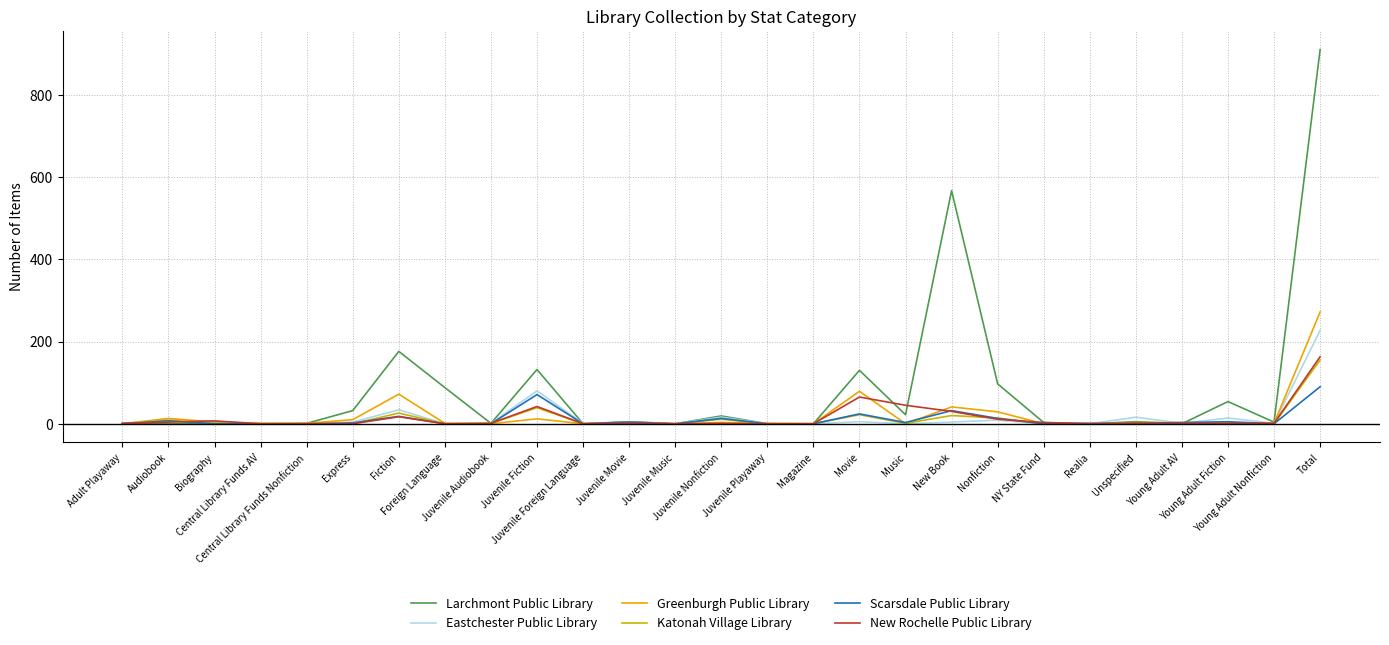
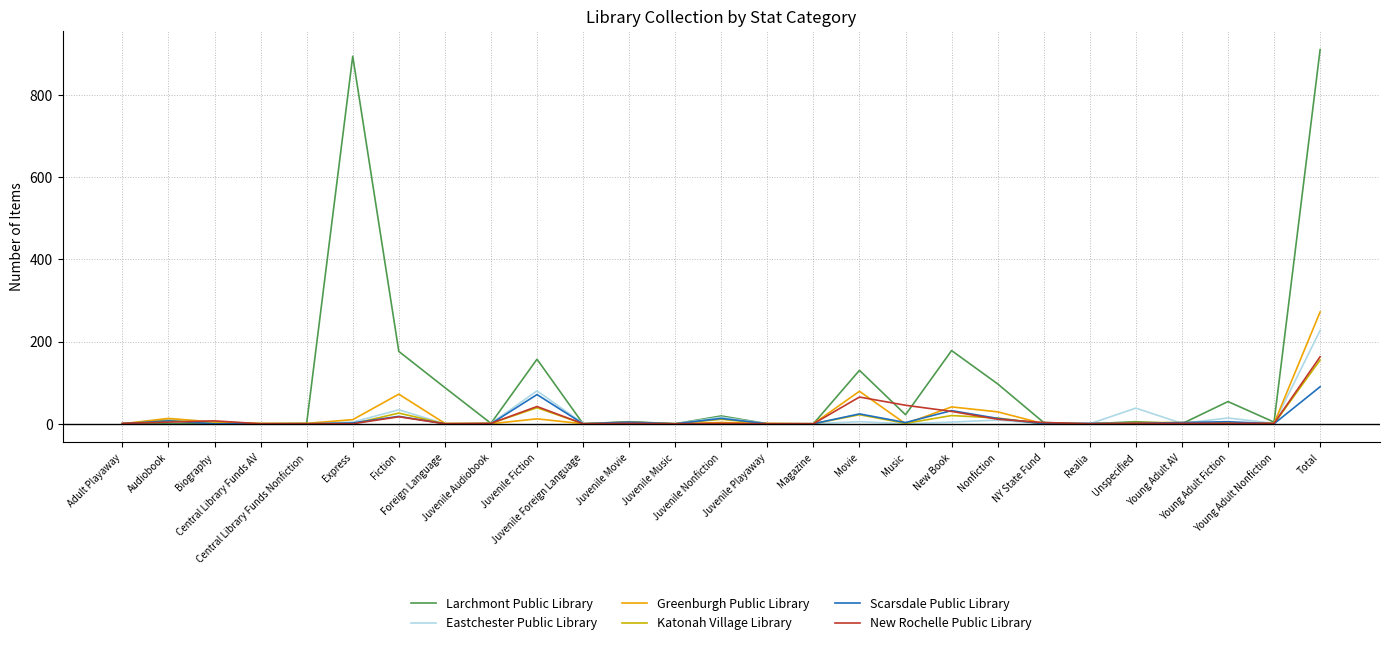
  {
    "Larchmont Public Library": {
-     "Express": 30,
+     "Express": 890,
      "Fiction": 180,
      "Foreign Language": 90,
-     "Juvenile Fiction": 130,
+     "Juvenile Fiction": 160,
      "Movie": 130,
      "Music": 20,
-     "New Book": 570,
+     "New Book": 180,
      "Nonfiction": 100,
      "Young Adult Fiction": 50,
      "Total": 910
    },
    "Eastchester Public Library": {
      "Fiction": 30,
      "Juvenile Fiction": 80,
      "Movie": 10,
      "New Book": 0,
-     "Unspecified": 20,
+     "Unspecified": 40,
      "Young Adult Fiction": 10,
      "Total": 230
    },
    "Scarsdale Public Library": {
      "Juvenile Fiction": 70,
      "Total": 90
    },
    "New Rochelle Public Library": {
      "Movie": 70,
      "Music": 50,
      "Total": 160
    }
  }
